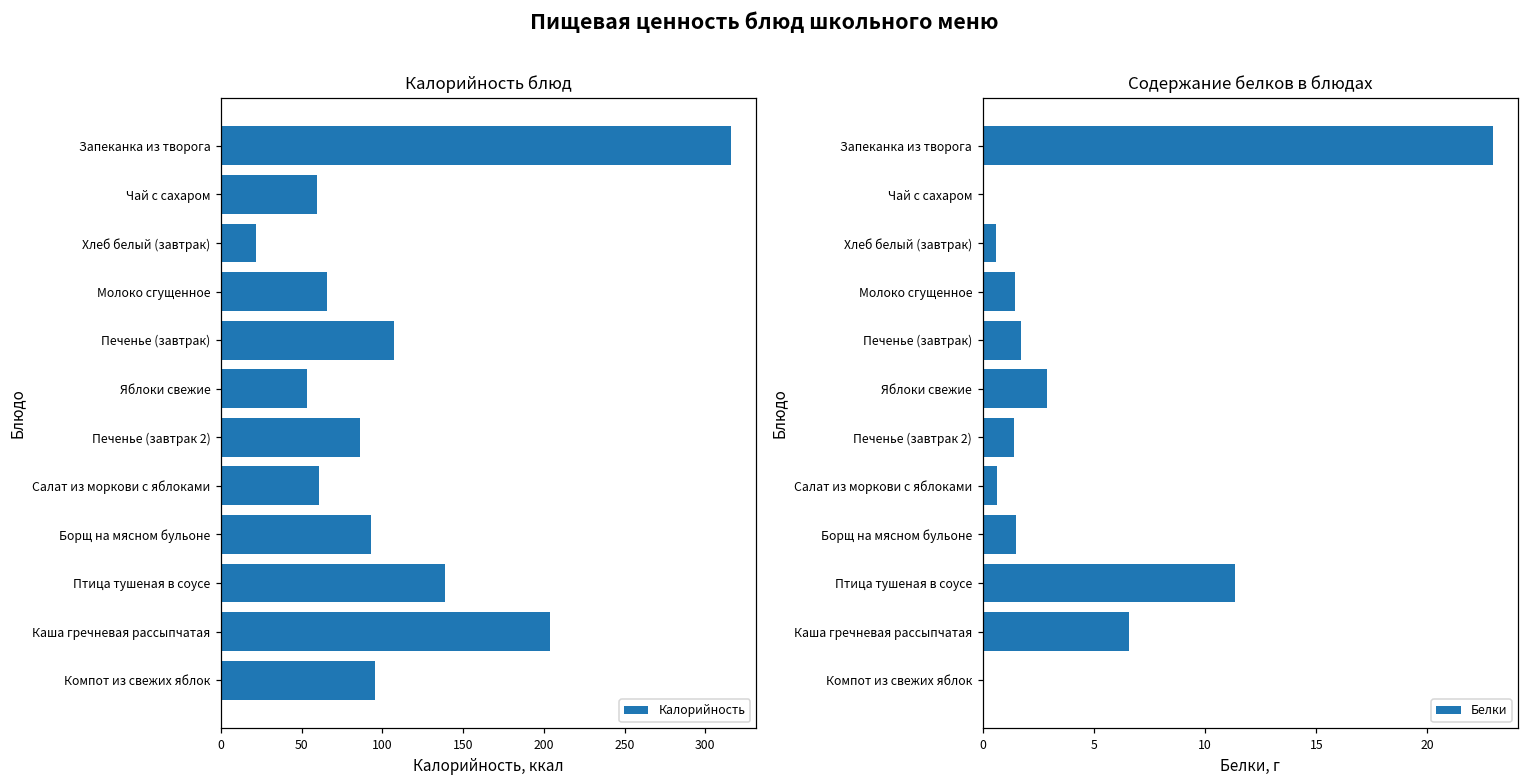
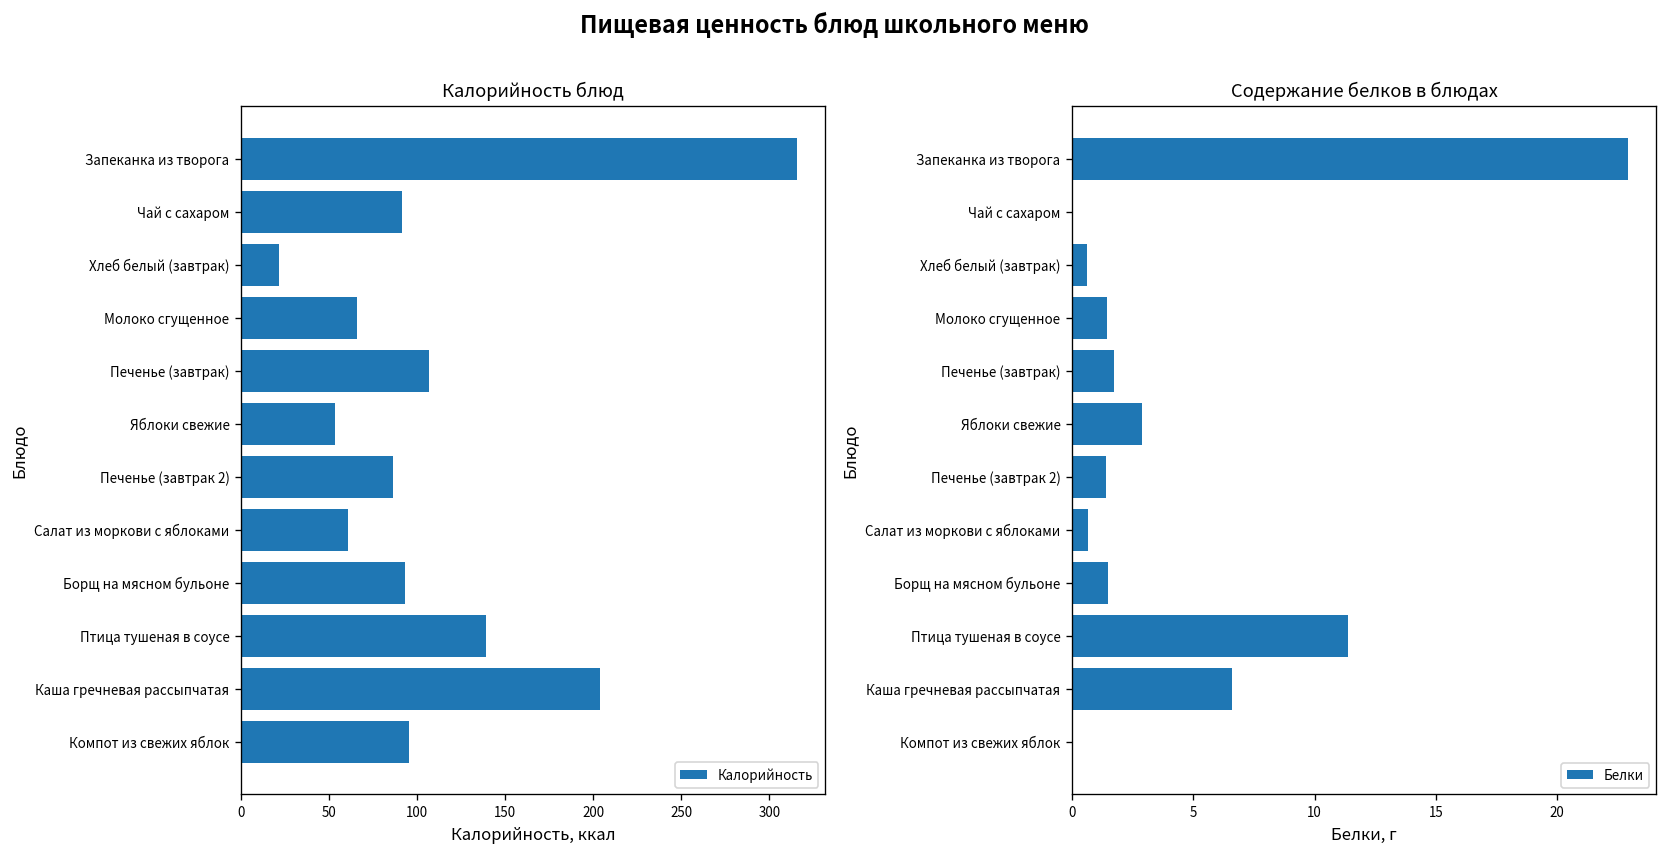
  {
    "Калорийность блюд": {
      "Запеканка из творога": 316,
-     "Чай с сахаром": 60,
+     "Чай с сахаром": 91,
      "Хлеб белый (завтрак)": 22,
      "Молоко сгущенное": 66,
      "Печенье (завтрак)": 107,
      "Яблоки свежие": 53,
      "Печенье (завтрак 2)": 86,
      "Салат из моркови с яблоками": 61,
      "Борщ на мясном бульоне": 93,
      "Птица тушеная в соусе": 139,
      "Каша гречневая рассыпчатая": 204,
      "Компот из свежих яблок": 96
    },
    "Содержание белков в блюдах": {
      "Запеканка из творога": 22.9,
      "Чай с сахаром": 0.0,
      "Хлеб белый (завтрак)": 0.6,
      "Молоко сгущенное": 1.4,
      "Печенье (завтрак)": 1.7,
      "Яблоки свежие": 2.9,
      "Печенье (завтрак 2)": 1.4,
      "Салат из моркови с яблоками": 0.7,
      "Борщ на мясном бульоне": 1.5,
      "Птица тушеная в соусе": 11.4,
      "Каша гречневая рассыпчатая": 6.6,
      "Компот из свежих яблок": 0.0
    }
  }
